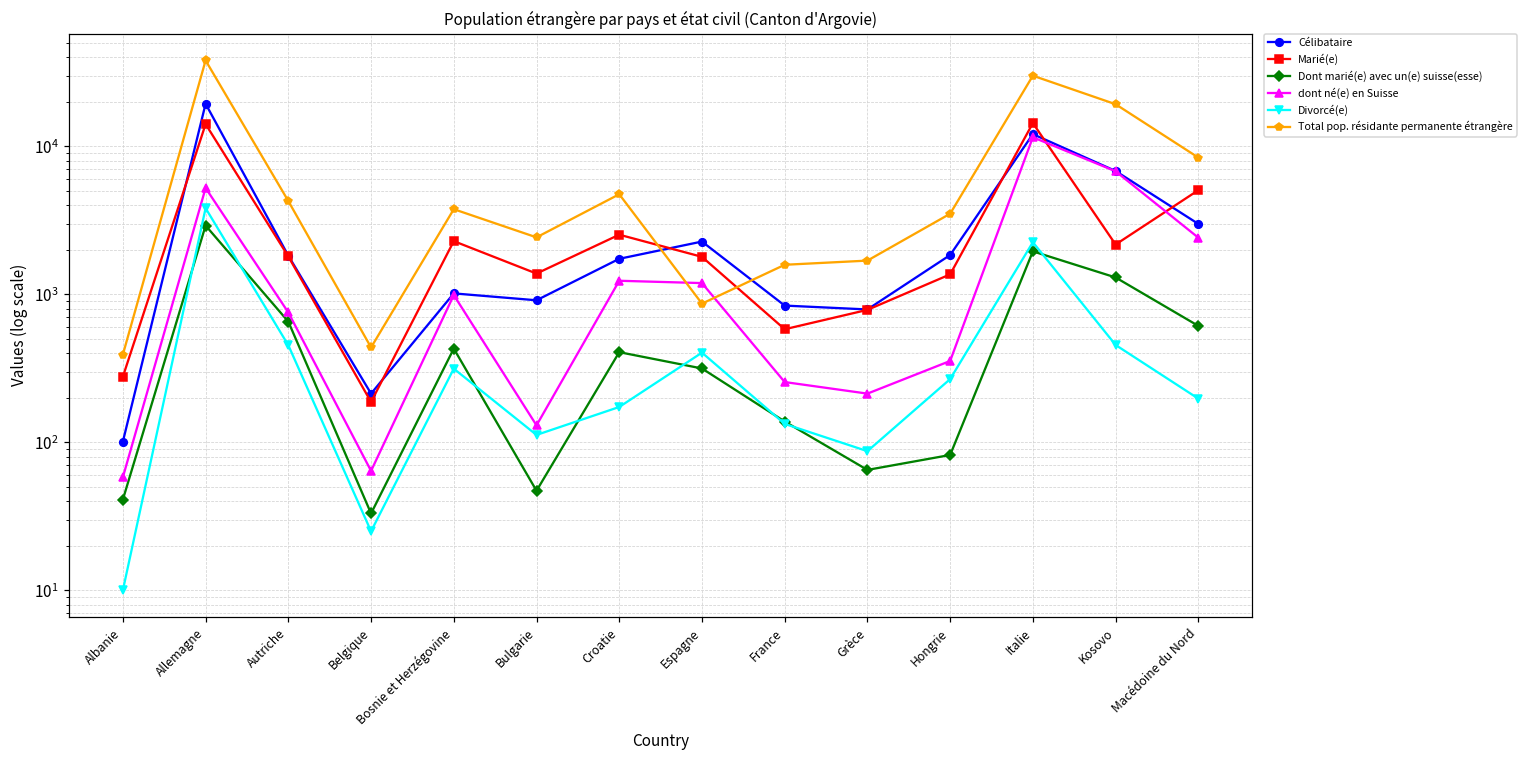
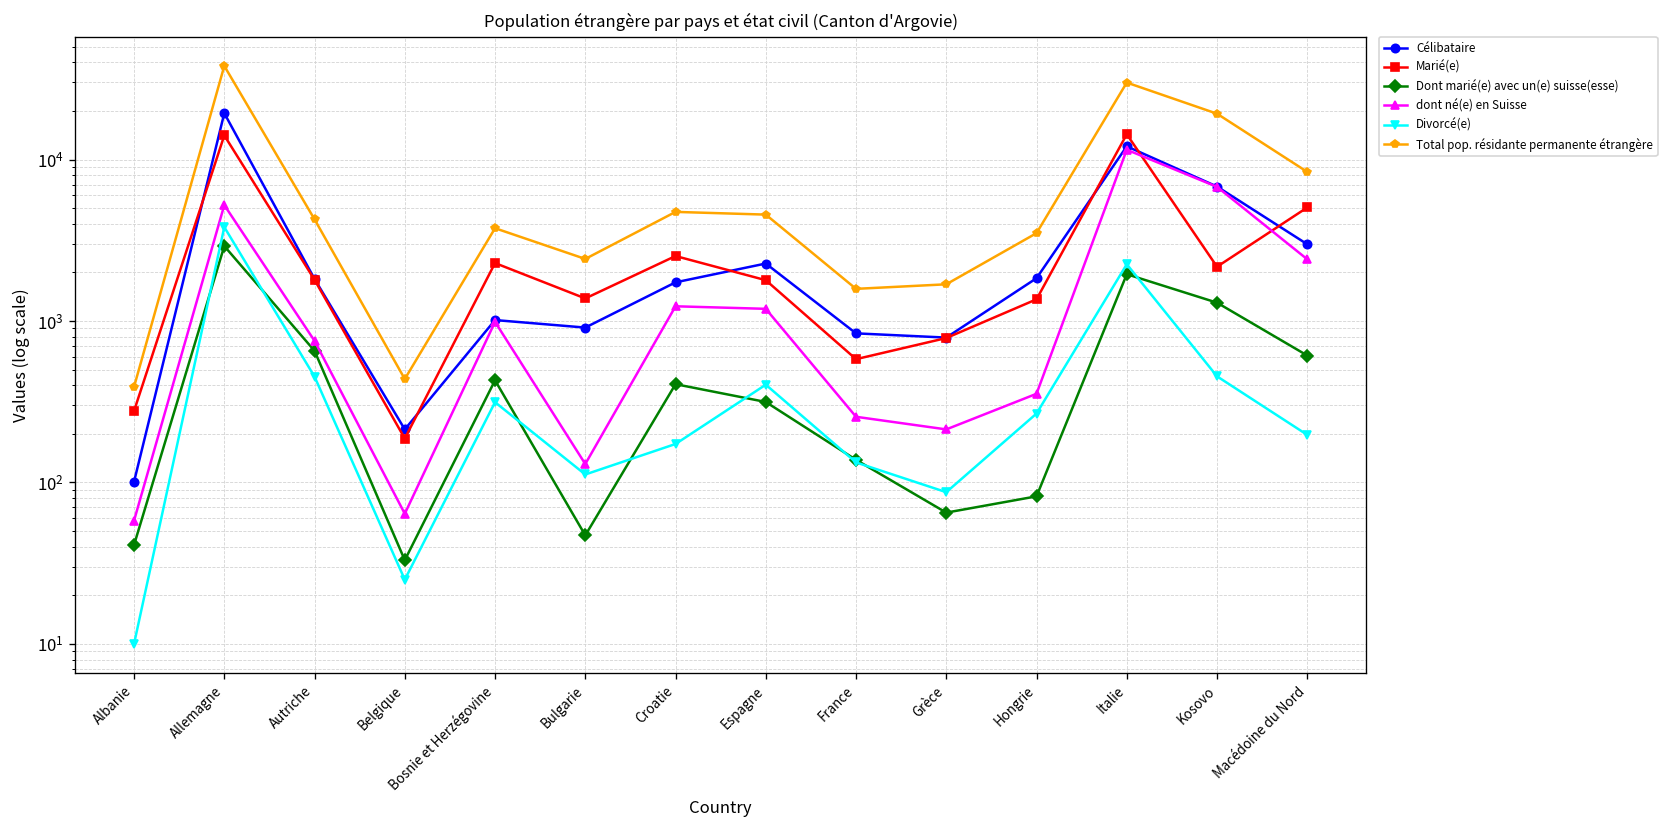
  {
    "Célibataire": {
      "Albanie": 100,
      "Allemagne": 19000,
      "Belgique": 210,
      "Bulgarie": 900,
      "Croatie": 1700,
      "Espagne": 2300,
      "France": 800,
      "Hongrie": 1800,
      "Italie": 12000,
      "Macédoine du Nord": 3000
    },
    "Marié(e)": {
      "Albanie": 280,
      "Allemagne": 14000,
      "Belgique": 190,
      "Bosnie et Herzégovine": 2300,
      "Bulgarie": 1400,
      "Croatie": 2500,
      "Espagne": 1800,
      "France": 580,
      "Hongrie": 1400,
      "Italie": 14000,
      "Kosovo": 2200,
      "Macédoine du Nord": 5000
    },
    "Dont marié(e) avec un(e) suisse(esse)": {
      "Albanie": 41,
      "Allemagne": 2900,
      "Autriche": 700,
      "Belgique": 33,
      "Bosnie et Herzégovine": 430,
      "Bulgarie": 47,
      "Croatie": 410,
      "Espagne": 320,
      "Grèce": 70,
      "Hongrie": 80,
      "Italie": 1900,
      "Kosovo": 1300,
      "Macédoine du Nord": 600
    },
    "dont né(e) en Suisse": {
      "Albanie": 58,
      "Allemagne": 5200,
      "Autriche": 800,
      "Belgique": 60,
      "Bulgarie": 130,
      "Croatie": 1200,
      "Espagne": 1200,
      "France": 260,
      "Grèce": 210,
      "Hongrie": 350,
      "Italie": 11000,
      "Macédoine du Nord": 2400
    },
    "Divorcé(e)": {
      "Albanie": 10,
      "Allemagne": 3800,
      "Autriche": 450,
      "Belgique": 25,
      "Bosnie et Herzégovine": 310,
      "Bulgarie": 110,
      "Croatie": 170,
      "Espagne": 400,
      "Grèce": 90,
      "Hongrie": 270,
      "Italie": 2200,
      "Kosovo": 450,
      "Macédoine du Nord": 200
    },
    "Total pop. résidante permanente étrangère": {
      "Albanie": 390,
      "Allemagne": 38000,
      "Autriche": 4300,
      "Belgique": 440,
      "Bosnie et Herzégovine": 3800,
      "Bulgarie": 2400,
      "Croatie": 4700,
-     "Espagne": 900,
+     "Espagne": 4600,
      "France": 1600,
      "Grèce": 1700,
      "Hongrie": 3500,
      "Italie": 30000,
      "Kosovo": 19000,
      "Macédoine du Nord": 8000
    }
  }
